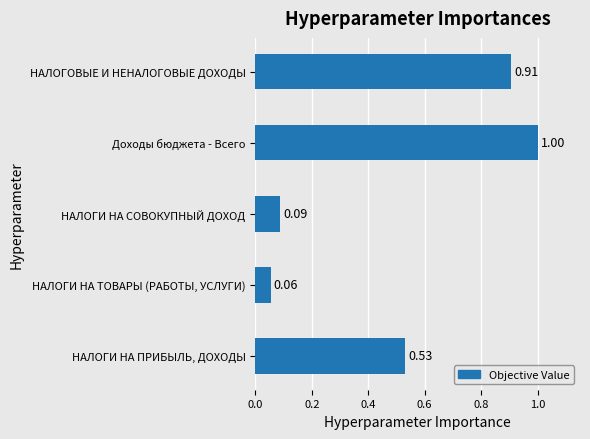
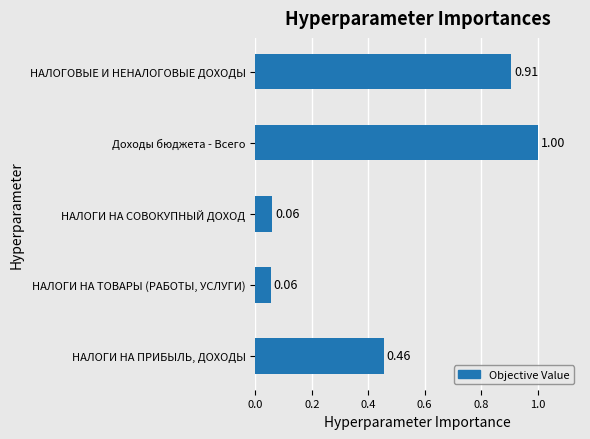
  {
    "НАЛОГОВЫЕ И НЕНАЛОГОВЫЕ ДОХОДЫ": 0.91,
    "Доходы бюджета - Всего": 1.00,
-   "НАЛОГИ НА СОВОКУПНЫЙ ДОХОД": 0.09,
+   "НАЛОГИ НА СОВОКУПНЫЙ ДОХОД": 0.06,
    "НАЛОГИ НА ТОВАРЫ (РАБОТЫ, УСЛУГИ)": 0.06,
-   "НАЛОГИ НА ПРИБЫЛЬ, ДОХОДЫ": 0.53
+   "НАЛОГИ НА ПРИБЫЛЬ, ДОХОДЫ": 0.46
  }
